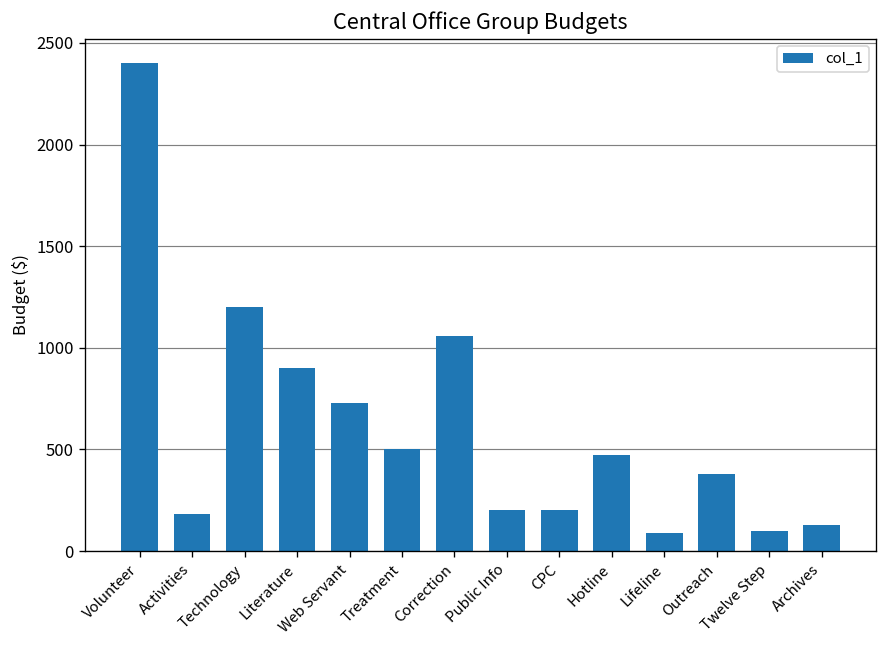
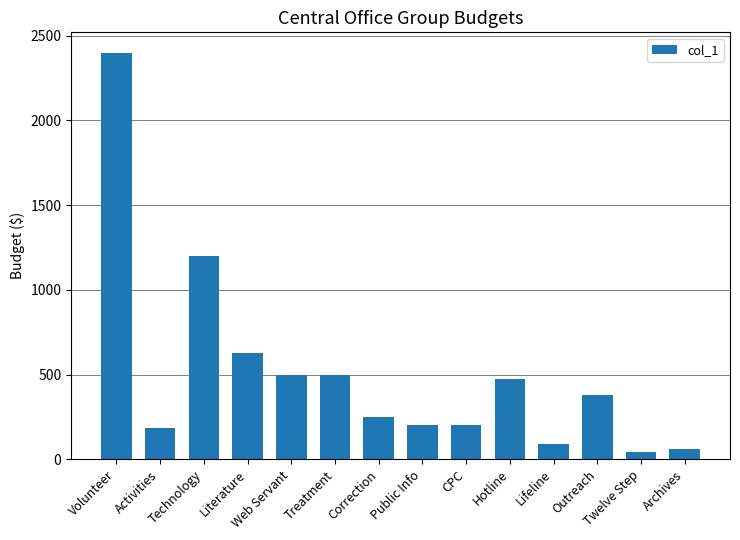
  {
    "Volunteer": 2400,
    "Activities": 180,
    "Technology": 1200,
-   "Literature": 900,
-   "Web Servant": 730,
+   "Literature": 630,
+   "Web Servant": 500,
    "Treatment": 500,
-   "Correction": 1060,
+   "Correction": 250,
    "Public Info": 200,
    "CPC": 200,
    "Hotline": 470,
    "Lifeline": 90,
    "Outreach": 380,
-   "Twelve Step": 100,
-   "Archives": 130
+   "Twelve Step": 50,
+   "Archives": 60
  }
